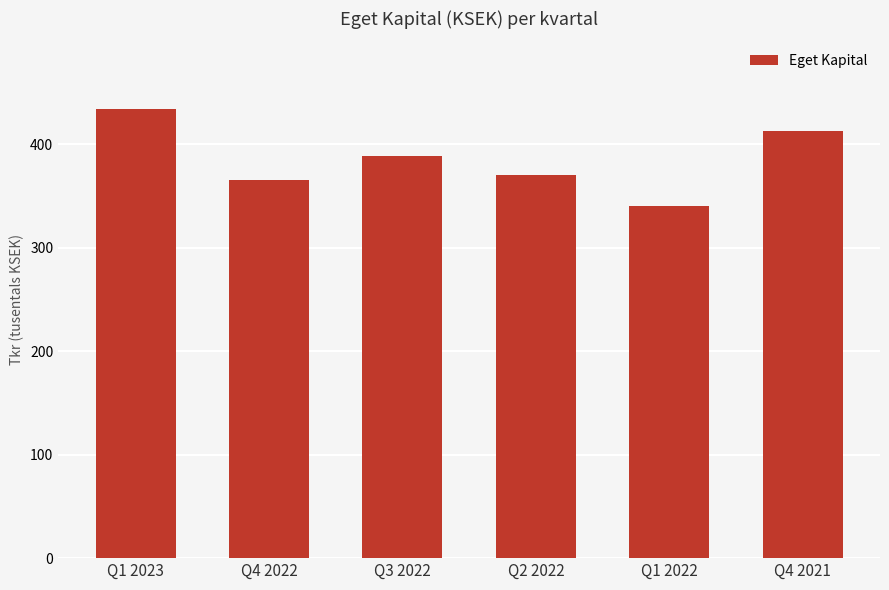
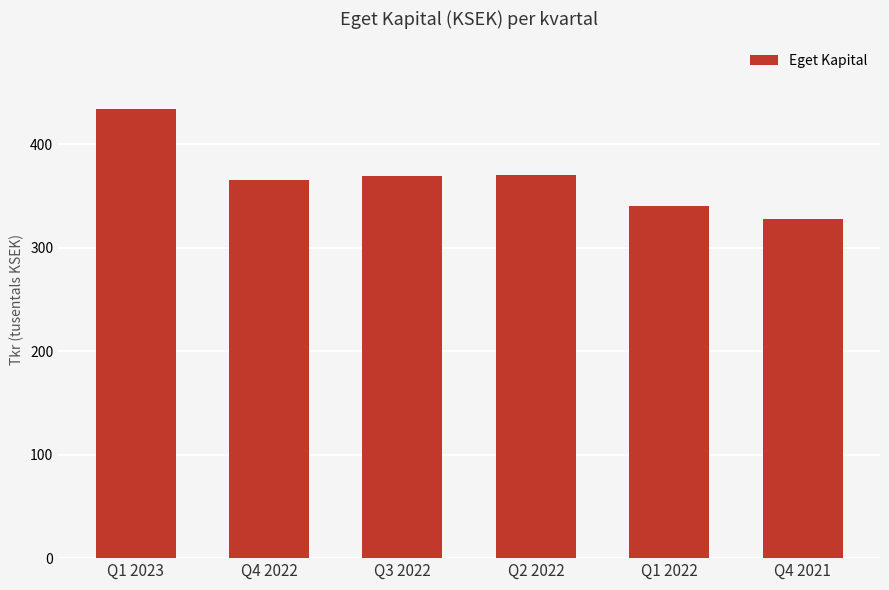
  {
    "Q1 2023": 434,
    "Q4 2022": 365,
-   "Q3 2022": 388,
+   "Q3 2022": 369,
    "Q2 2022": 370,
    "Q1 2022": 341,
-   "Q4 2021": 412
+   "Q4 2021": 327
  }
